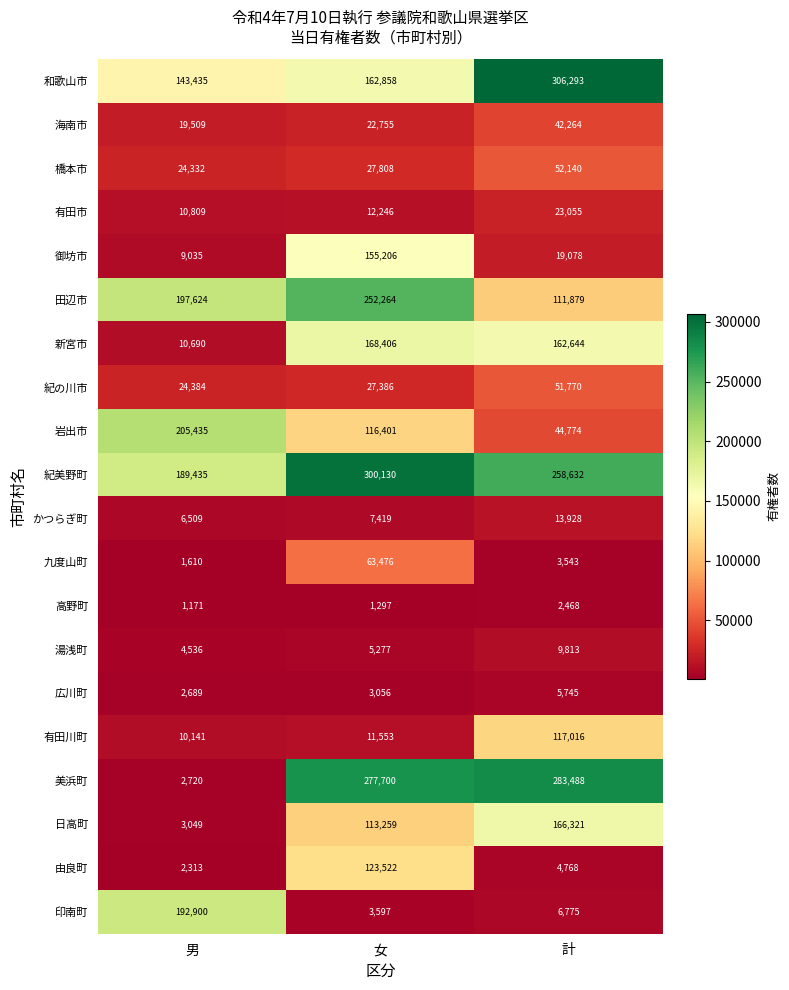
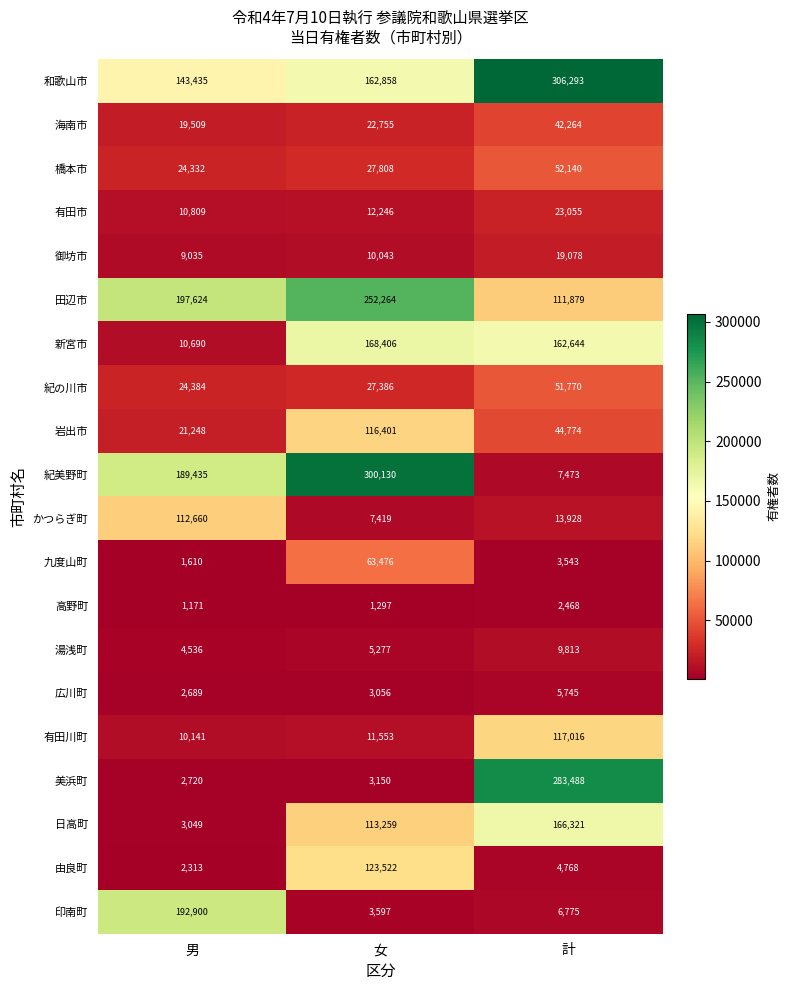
  {
    "和歌山市": {
      "男": "143,435",
      "女": "162,858",
      "計": "306,293"
    },
    "海南市": {
      "男": "19,509",
      "女": "22,755",
      "計": "42,264"
    },
    "橋本市": {
      "男": "24,332",
      "女": "27,808",
      "計": "52,140"
    },
    "有田市": {
      "男": "10,809",
      "女": "12,246",
      "計": "23,055"
    },
    "御坊市": {
      "男": "9,035",
-     "女": "155,206",
+     "女": "10,043",
      "計": "19,078"
    },
    "田辺市": {
      "男": "197,624",
      "女": "252,264",
      "計": "111,879"
    },
    "新宮市": {
      "男": "10,690",
      "女": "168,406",
      "計": "162,644"
    },
    "紀の川市": {
      "男": "24,384",
      "女": "27,386",
      "計": "51,770"
    },
    "岩出市": {
-     "男": "205,435",
+     "男": "21,248",
      "女": "116,401",
      "計": "44,774"
    },
    "紀美野町": {
      "男": "189,435",
      "女": "300,130",
-     "計": "258,632"
+     "計": "7,473"
    },
    "かつらぎ町": {
-     "男": "6,509",
+     "男": "112,660",
      "女": "7,419",
      "計": "13,928"
    },
    "九度山町": {
      "男": "1,610",
      "女": "63,476",
      "計": "3,543"
    },
    "高野町": {
      "男": "1,171",
      "女": "1,297",
      "計": "2,468"
    },
    "湯浅町": {
      "男": "4,536",
      "女": "5,277",
      "計": "9,813"
    },
    "広川町": {
      "男": "2,689",
      "女": "3,056",
      "計": "5,745"
    },
    "有田川町": {
      "男": "10,141",
      "女": "11,553",
      "計": "117,016"
    },
    "美浜町": {
      "男": "2,720",
-     "女": "277,700",
+     "女": "3,150",
      "計": "283,488"
    },
    "日高町": {
      "男": "3,049",
      "女": "113,259",
      "計": "166,321"
    },
    "由良町": {
      "男": "2,313",
      "女": "123,522",
      "計": "4,768"
    },
    "印南町": {
      "男": "192,900",
      "女": "3,597",
      "計": "6,775"
    }
  }
